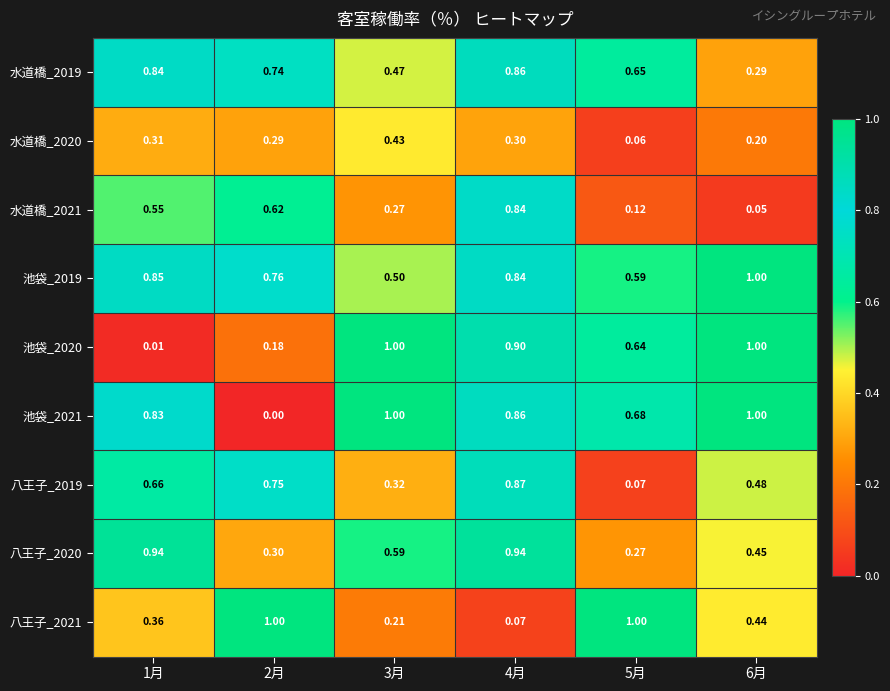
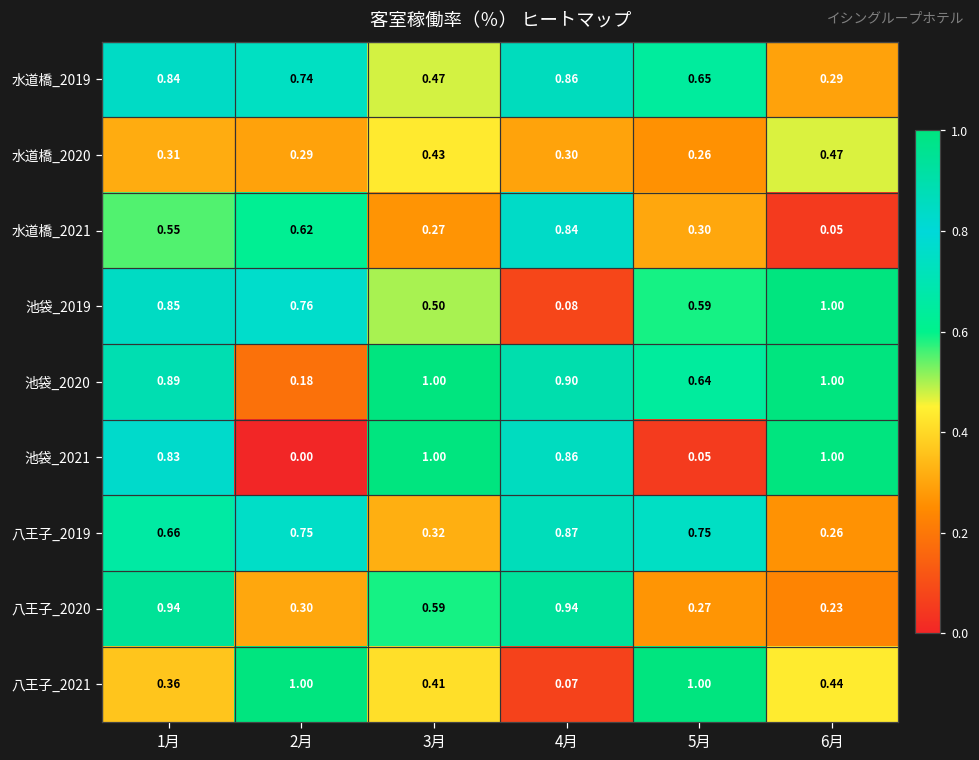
  {
    "水道橋_2019": {
      "1月": 0.84,
      "2月": 0.74,
      "3月": 0.47,
      "4月": 0.86,
      "5月": 0.65,
      "6月": 0.29
    },
    "水道橋_2020": {
      "1月": 0.31,
      "2月": 0.29,
      "3月": 0.43,
      "4月": 0.30,
-     "5月": 0.06,
-     "6月": 0.20
+     "5月": 0.26,
+     "6月": 0.47
    },
    "水道橋_2021": {
      "1月": 0.55,
      "2月": 0.62,
      "3月": 0.27,
      "4月": 0.84,
-     "5月": 0.12,
+     "5月": 0.30,
      "6月": 0.05
    },
    "池袋_2019": {
      "1月": 0.85,
      "2月": 0.76,
      "3月": 0.50,
-     "4月": 0.84,
+     "4月": 0.08,
      "5月": 0.59,
      "6月": 1.00
    },
    "池袋_2020": {
-     "1月": 0.01,
+     "1月": 0.89,
      "2月": 0.18,
      "3月": 1.00,
      "4月": 0.90,
      "5月": 0.64,
      "6月": 1.00
    },
    "池袋_2021": {
      "1月": 0.83,
      "2月": 0.00,
      "3月": 1.00,
      "4月": 0.86,
-     "5月": 0.68,
+     "5月": 0.05,
      "6月": 1.00
    },
    "八王子_2019": {
      "1月": 0.66,
      "2月": 0.75,
      "3月": 0.32,
      "4月": 0.87,
-     "5月": 0.07,
-     "6月": 0.48
+     "5月": 0.75,
+     "6月": 0.26
    },
    "八王子_2020": {
      "1月": 0.94,
      "2月": 0.30,
      "3月": 0.59,
      "4月": 0.94,
      "5月": 0.27,
-     "6月": 0.45
+     "6月": 0.23
    },
    "八王子_2021": {
      "1月": 0.36,
      "2月": 1.00,
-     "3月": 0.21,
+     "3月": 0.41,
      "4月": 0.07,
      "5月": 1.00,
      "6月": 0.44
    }
  }
